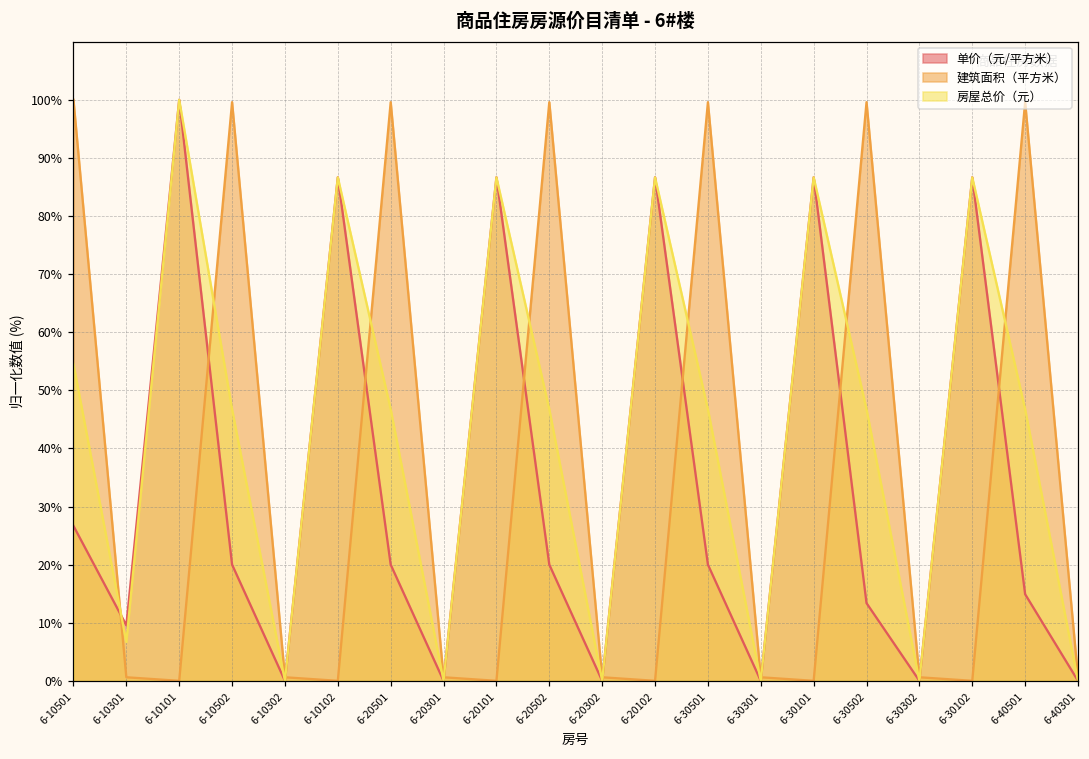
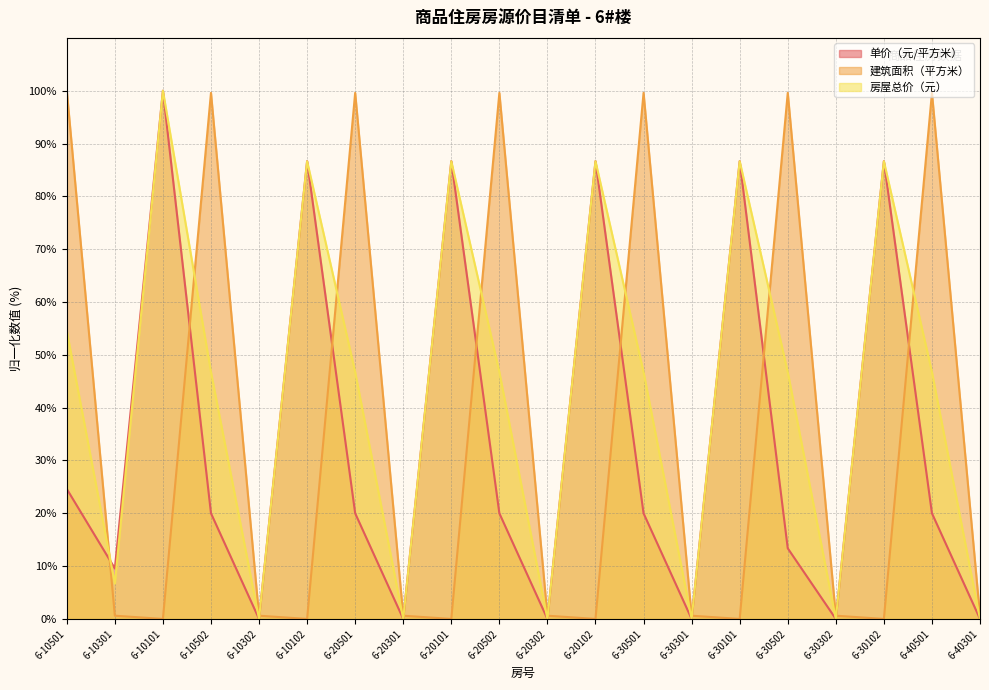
  {
    "单价（元/平方米）": {
-     "6-10501": "27%",
+     "6-10501": "25%",
      "6-10301": "10%",
      "6-10502": "20%",
      "6-20501": "20%",
      "6-20502": "20%",
      "6-30501": "20%",
      "6-30502": "13%",
-     "6-40501": "15%"
+     "6-40501": "20%"
    }
  }
